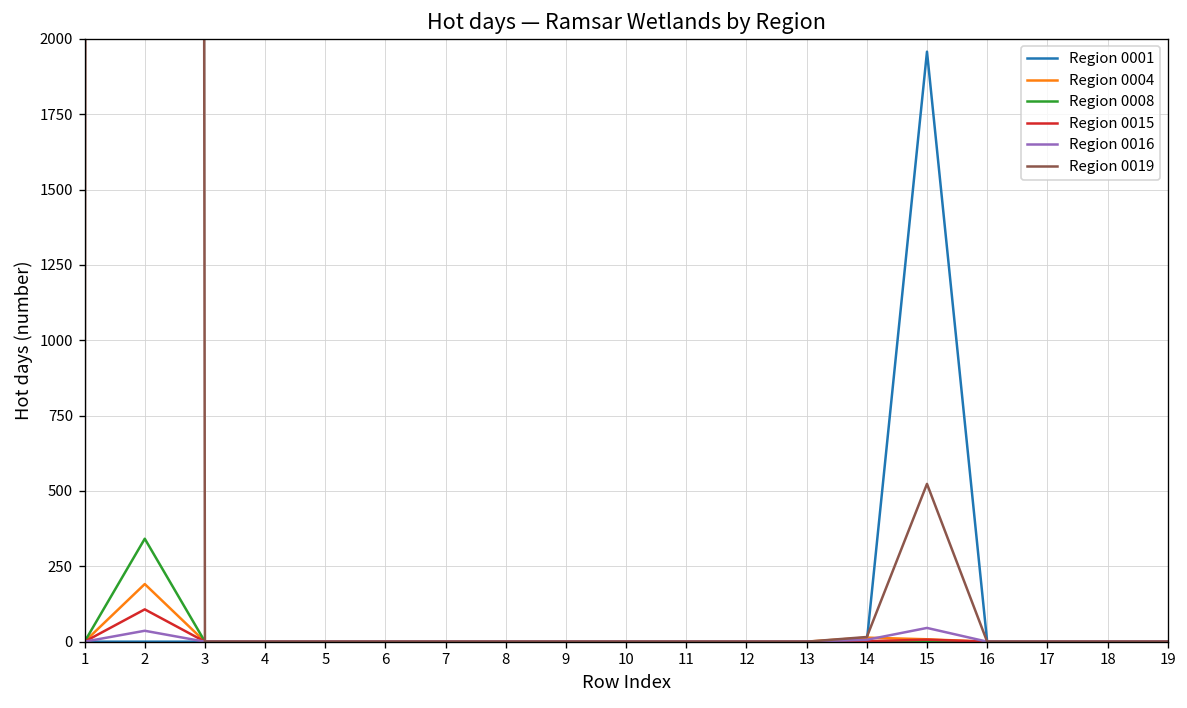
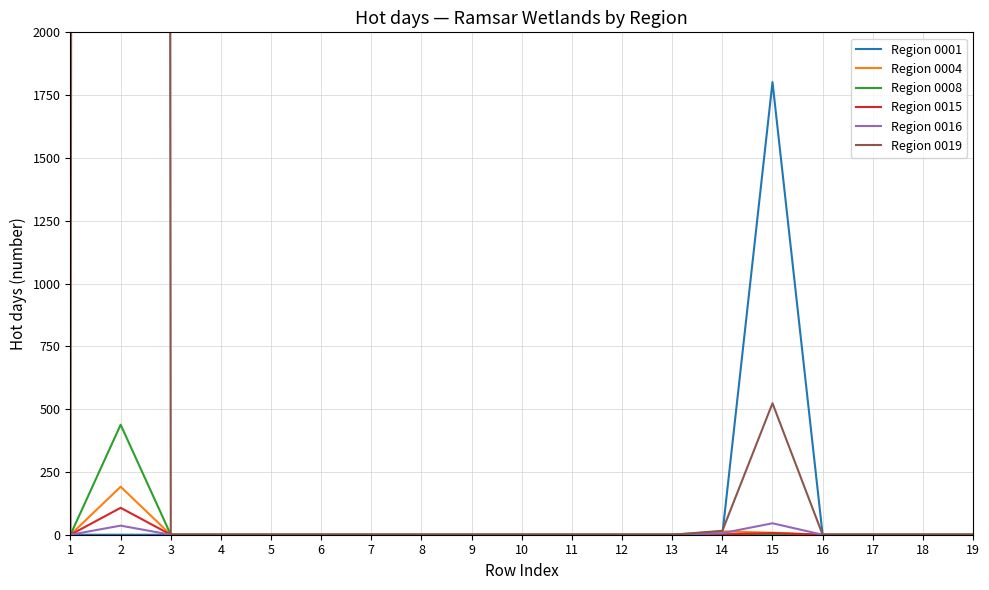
  {
    "Region 0001": {
      "2": 0,
-     "15": 1960
+     "15": 1800
    },
    "Region 0004": {
      "2": 190
    },
    "Region 0008": {
-     "2": 340
+     "2": 440
    },
    "Region 0015": {
      "2": 110
    },
    "Region 0016": {
      "2": 40,
      "15": 50
    },
    "Region 0019": {
      "15": 520
    }
  }
